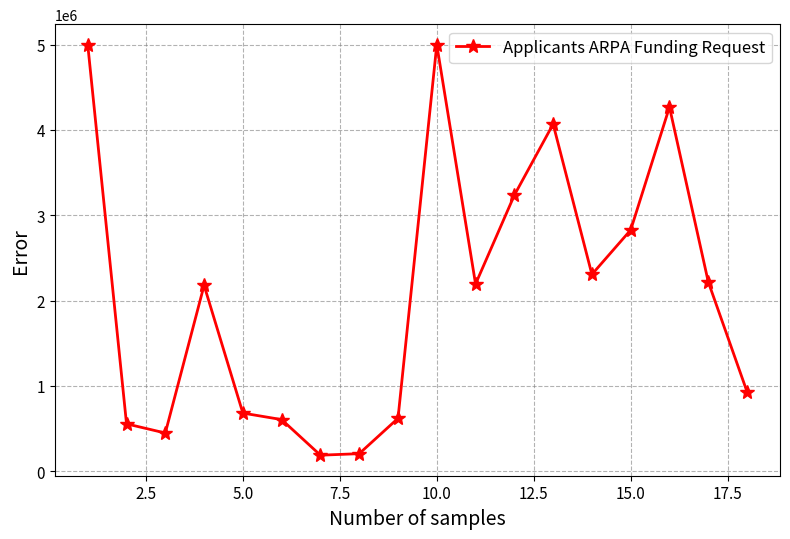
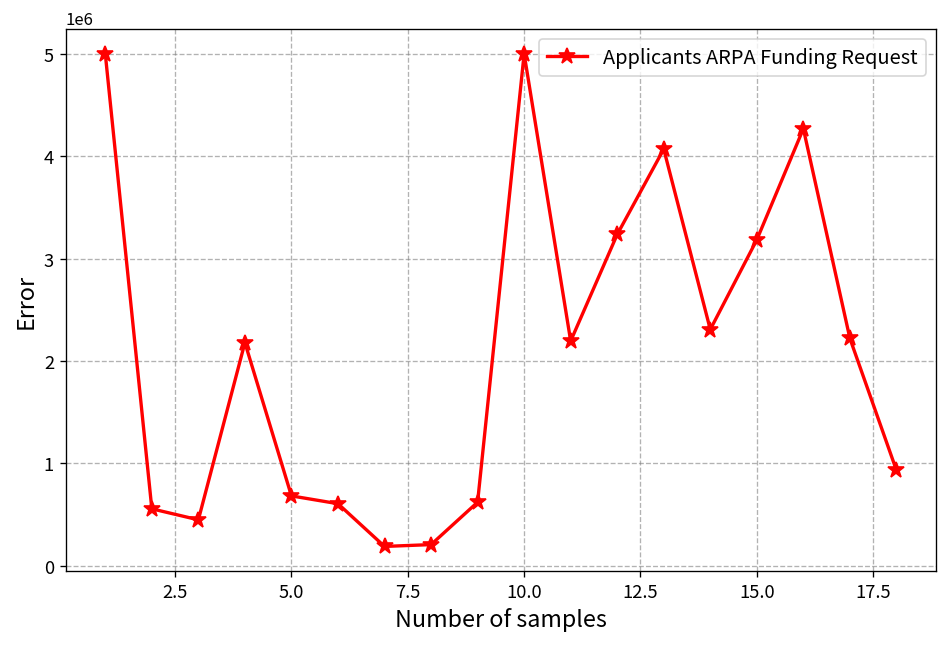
  {
    "5.0": 700000,
    "10.0": 5000000,
-   "15.0": 2800000
+   "15.0": 3200000
  }
